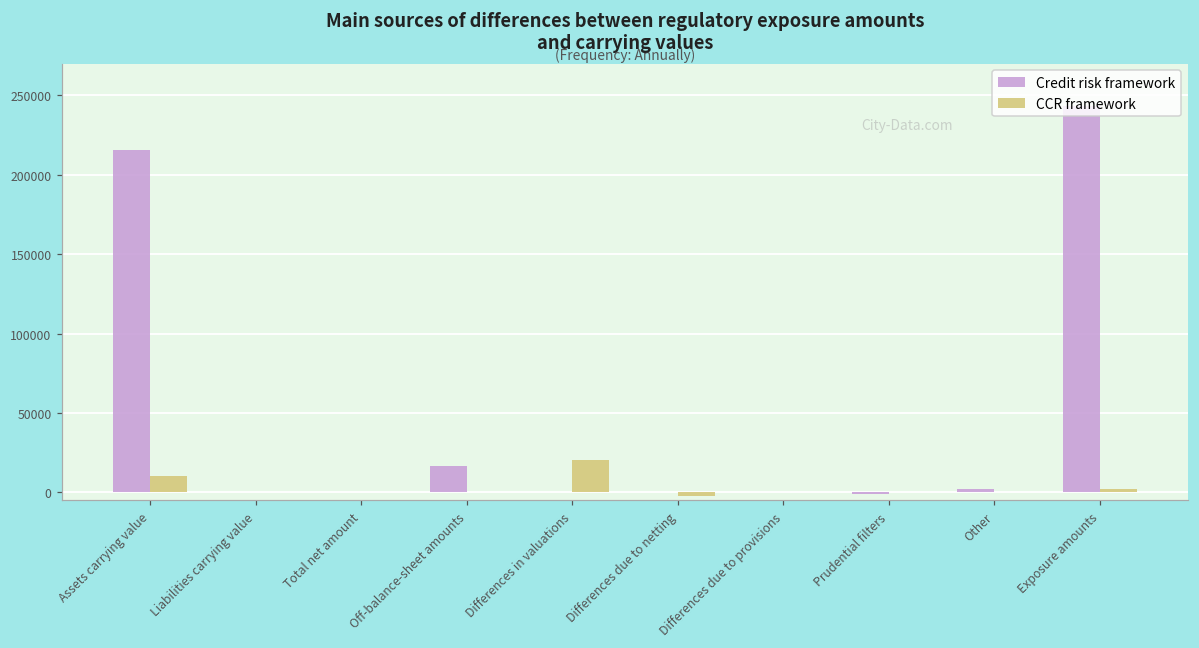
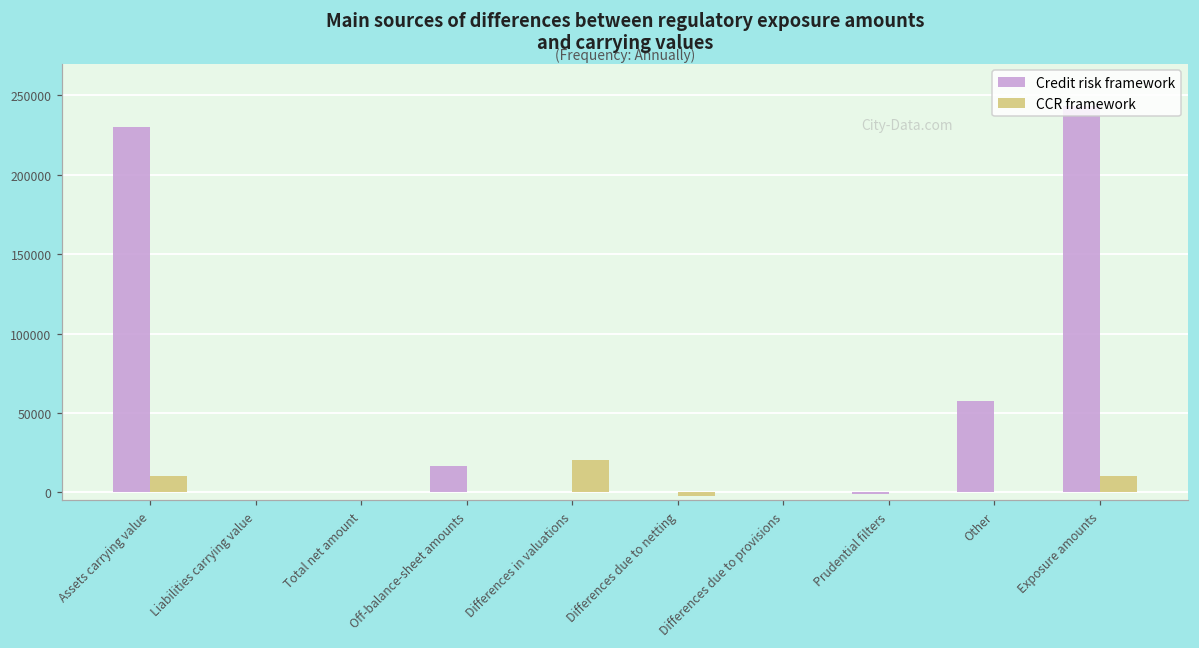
  {
    "Credit risk framework": {
-     "Assets carrying value": 216000,
+     "Assets carrying value": 230000,
      "Liabilities carrying value": 0,
      "Total net amount": 0,
      "Off-balance-sheet amounts": 16000,
      "Differences in valuations": 0,
      "Differences due to netting": 0,
      "Differences due to provisions": 0,
-     "Other": 2000
+     "Other": 57000
    },
    "CCR framework": {
      "Assets carrying value": 11000,
      "Liabilities carrying value": 0,
      "Total net amount": 0,
      "Off-balance-sheet amounts": 0,
      "Differences in valuations": 20000,
      "Differences due to netting": -3000,
      "Differences due to provisions": 0,
      "Prudential filters": 0,
      "Other": 0,
-     "Exposure amounts": 2000
+     "Exposure amounts": 11000
    }
  }
